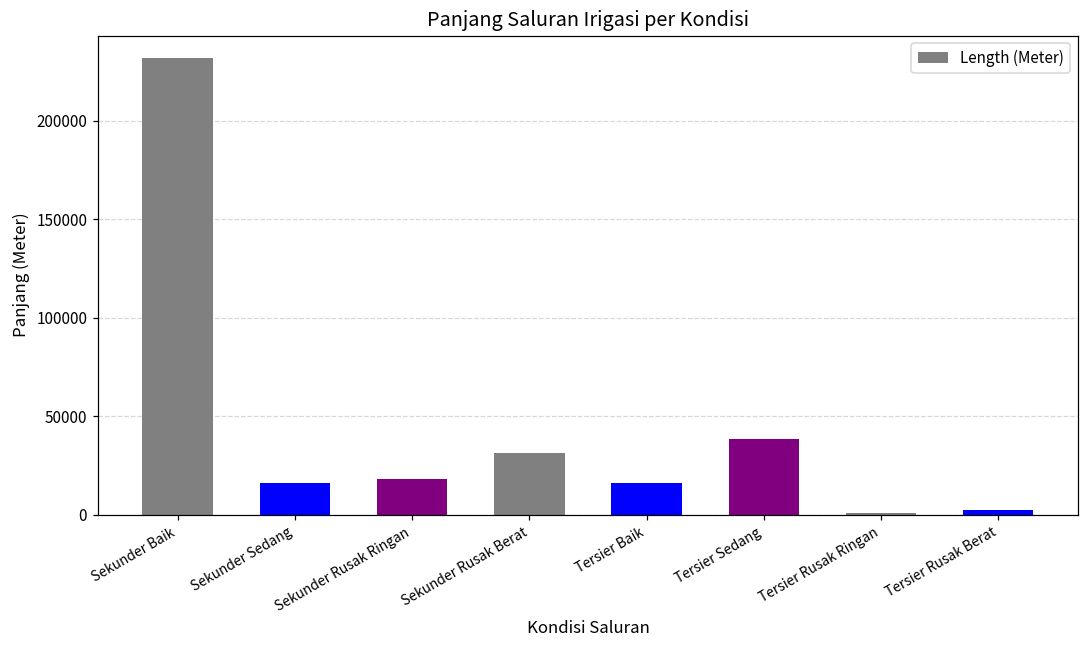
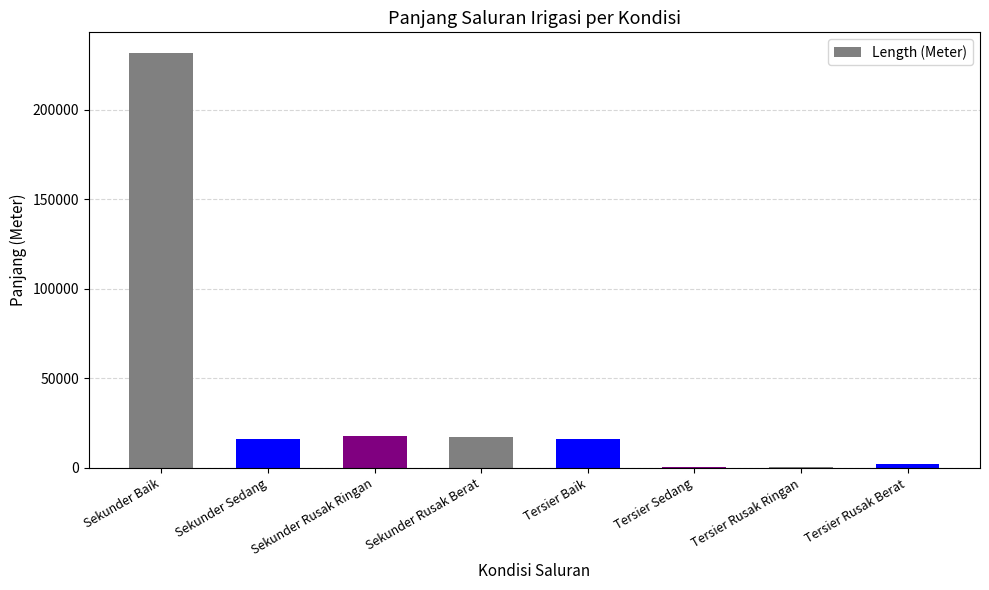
  {
    "Sekunder Baik": 232000,
    "Sekunder Sedang": 16000,
    "Sekunder Rusak Ringan": 18000,
-   "Sekunder Rusak Berat": 31000,
+   "Sekunder Rusak Berat": 17000,
    "Tersier Baik": 16000,
-   "Tersier Sedang": 38000,
+   "Tersier Sedang": 1000,
    "Tersier Rusak Berat": 2000
  }
